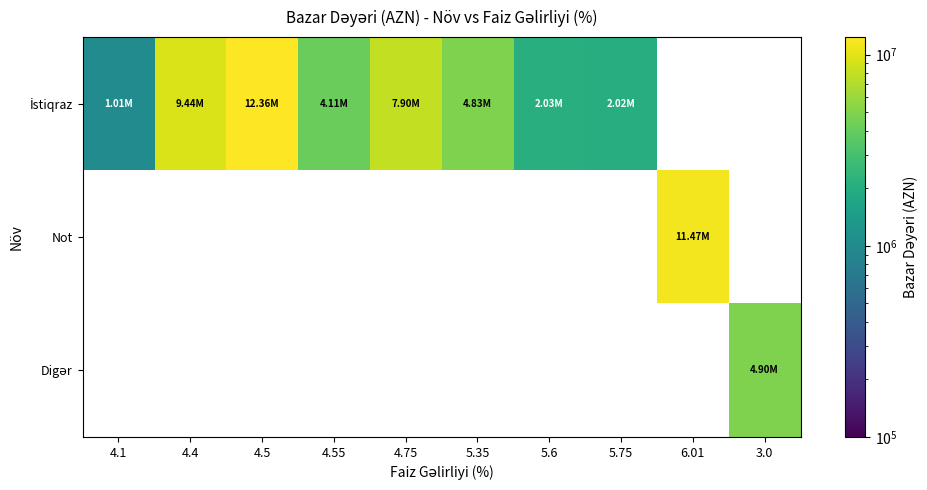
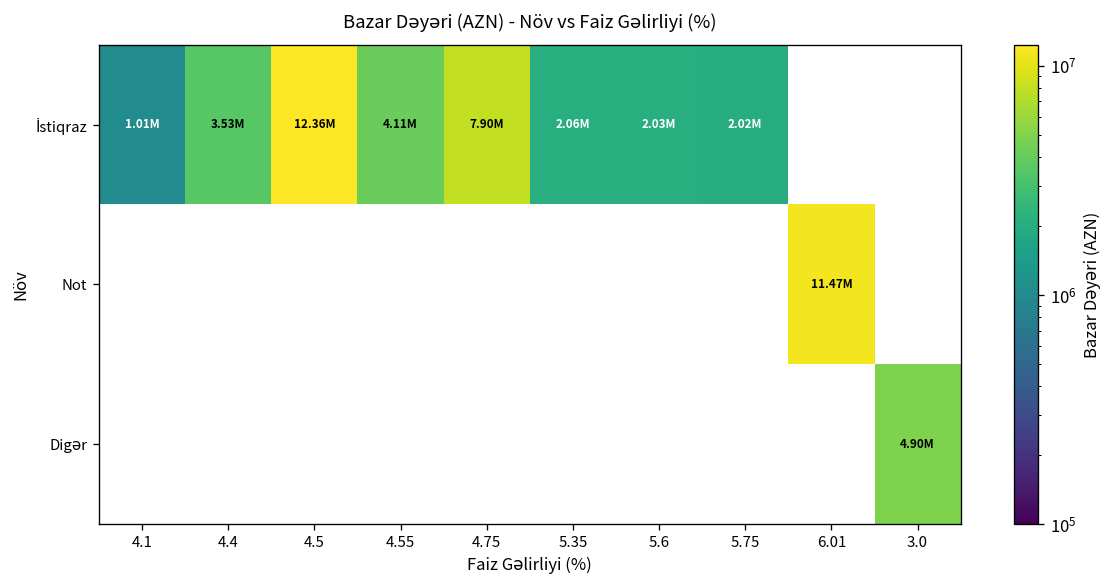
  {
    "İstiqraz": {
      "4.1": "1.01M",
-     "4.4": "9.44M",
+     "4.4": "3.53M",
      "4.5": "12.36M",
      "4.55": "4.11M",
      "4.75": "7.90M",
-     "5.35": "4.83M",
+     "5.35": "2.06M",
      "5.6": "2.03M",
      "5.75": "2.02M"
    },
    "Not": {
      "6.01": "11.47M"
    },
    "Digər": {
      "3.0": "4.90M"
    }
  }
